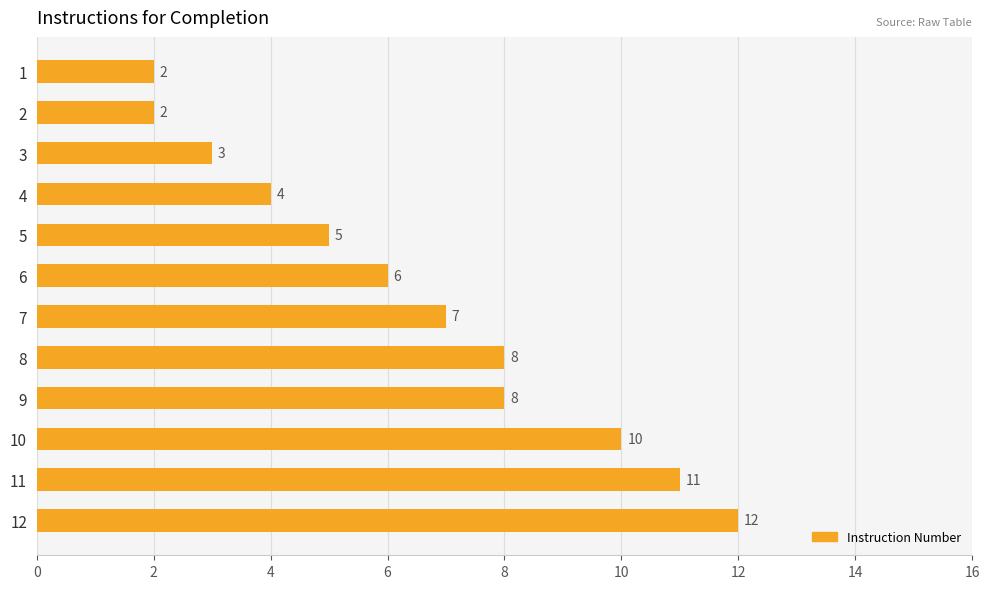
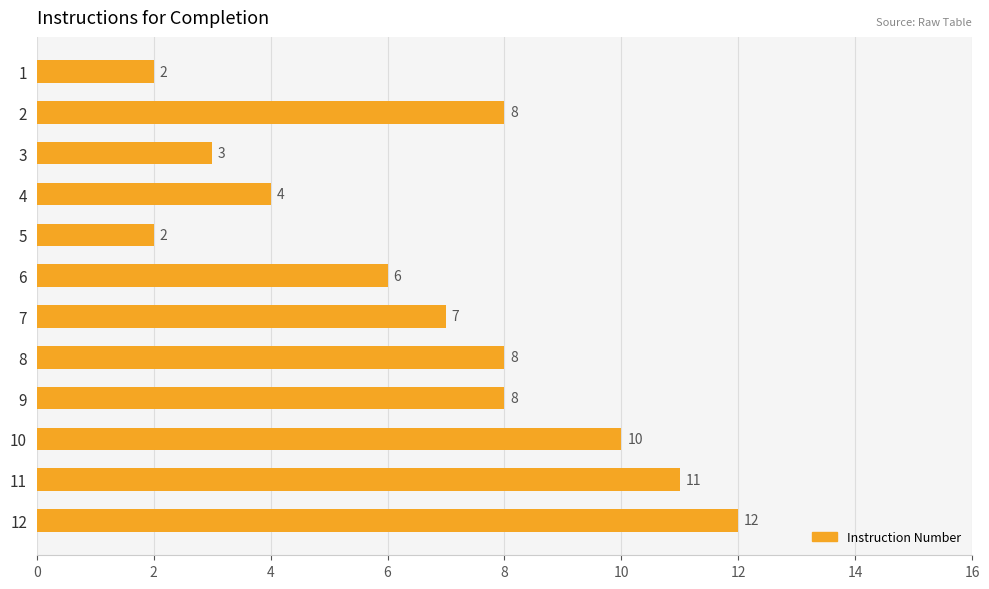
  {
    "1": 2,
-   "2": 2,
+   "2": 8,
    "3": 3,
    "4": 4,
-   "5": 5,
+   "5": 2,
    "6": 6,
    "7": 7,
    "8": 8,
    "9": 8,
    "10": 10,
    "11": 11,
    "12": 12
  }
